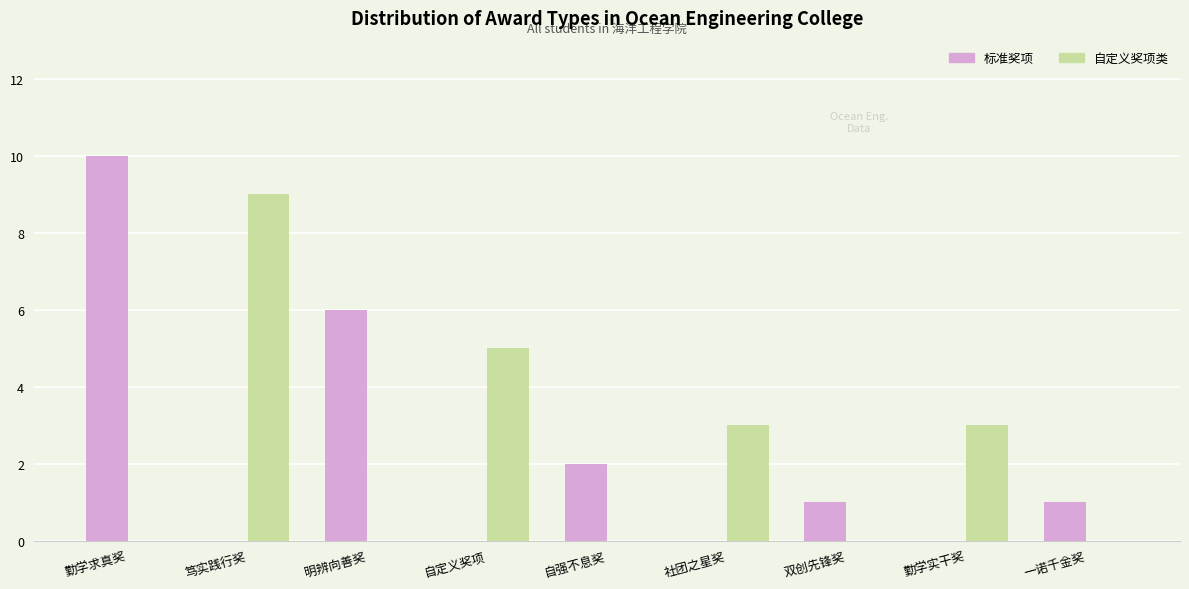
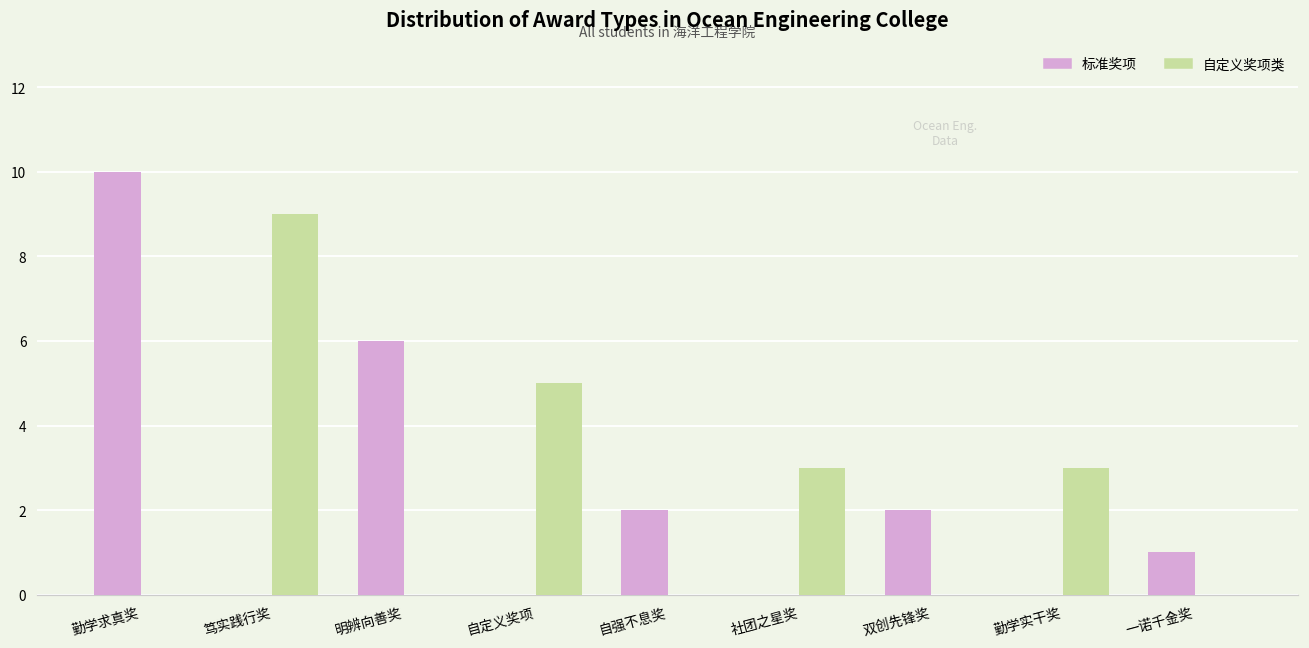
  {
    "标准奖项": {
      "勤学求真奖": 10,
      "笃实践行奖": 0,
      "明辨向善奖": 6,
      "自定义奖项": 0,
      "自强不息奖": 2,
      "社团之星奖": 0,
-     "双创先锋奖": 1,
+     "双创先锋奖": 2,
      "勤学实干奖": 0,
      "一诺千金奖": 1
    },
    "自定义奖项类": {
      "勤学求真奖": 0,
      "笃实践行奖": 9,
      "明辨向善奖": 0,
      "自定义奖项": 5,
      "自强不息奖": 0,
      "社团之星奖": 3,
      "双创先锋奖": 0,
      "勤学实干奖": 3,
      "一诺千金奖": 0
    }
  }
